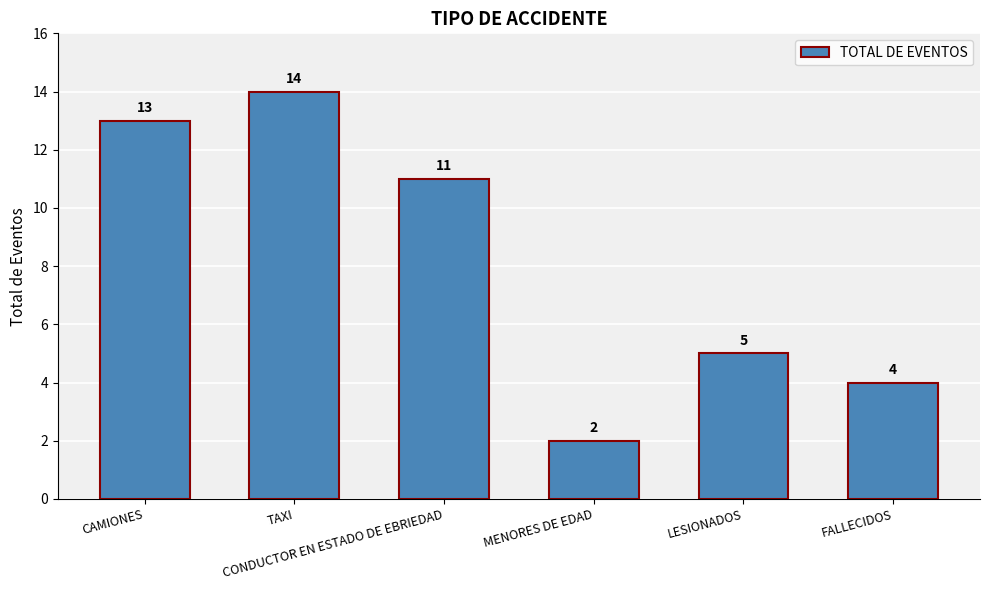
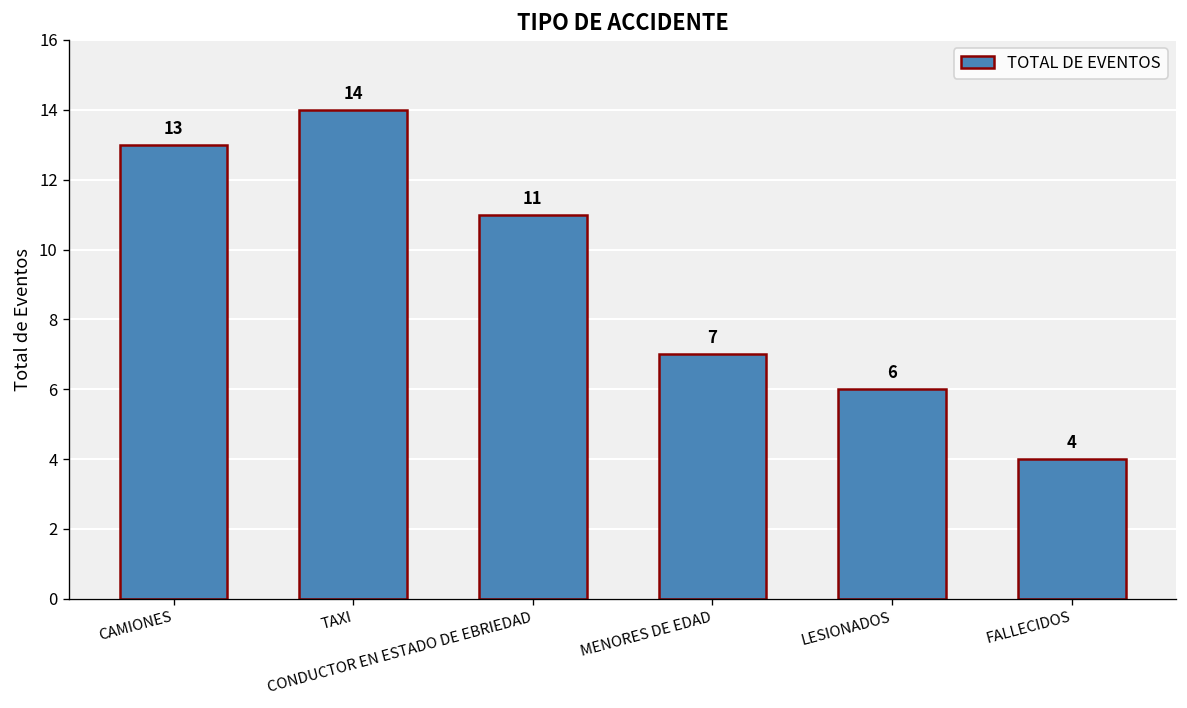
  {
    "CAMIONES": 13,
    "TAXI": 14,
    "CONDUCTOR EN ESTADO DE EBRIEDAD": 11,
-   "MENORES DE EDAD": 2,
-   "LESIONADOS": 5,
+   "MENORES DE EDAD": 7,
+   "LESIONADOS": 6,
    "FALLECIDOS": 4
  }
